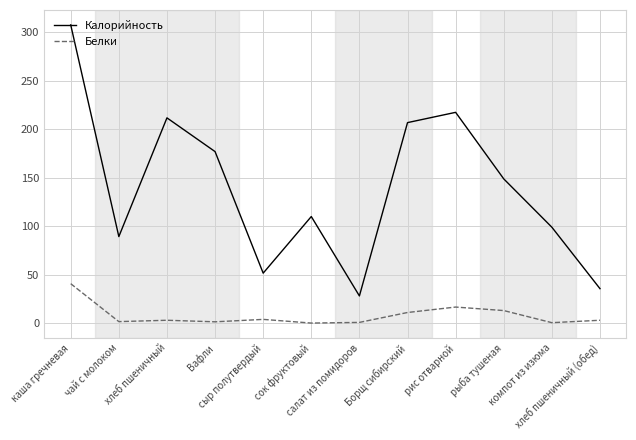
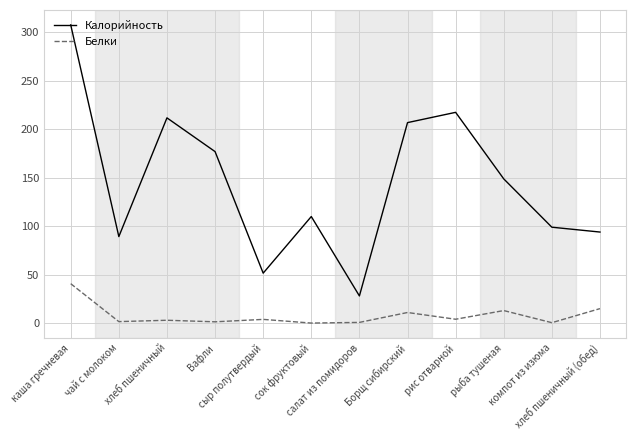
  {
    "Калорийность": {
      "каша гречневая": 310,
      "чай с молоком": 90,
      "хлеб пшеничный": 210,
      "Вафли": 180,
      "сыр полутвердый": 50,
      "сок фруктовый": 110,
      "салат из помидоров": 30,
      "Борщ сибирский": 210,
      "рис отварной": 220,
      "рыба тушеная": 150,
      "компот из изюма": 100,
-     "хлеб пшеничный (обед)": 40
+     "хлеб пшеничный (обед)": 90
    },
    "Белки": {
      "каша гречневая": 40,
      "чай с молоком": 0,
      "хлеб пшеничный": 0,
      "Вафли": 0,
      "сыр полутвердый": 0,
      "сок фруктовый": 0,
      "салат из помидоров": 0,
      "Борщ сибирский": 10,
-     "рис отварной": 20,
+     "рис отварной": 0,
      "рыба тушеная": 10,
      "компот из изюма": 0,
-     "хлеб пшеничный (обед)": 0
+     "хлеб пшеничный (обед)": 20
    }
  }
